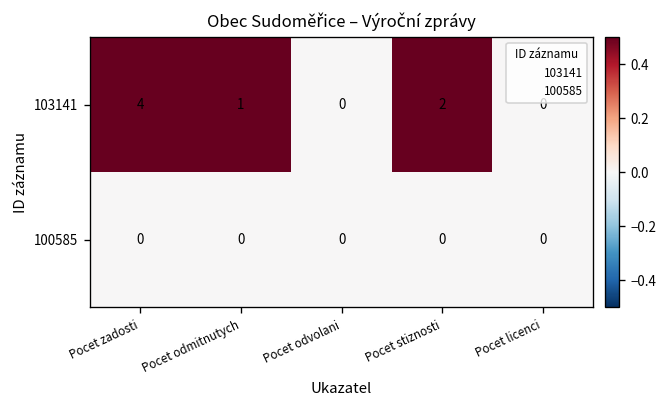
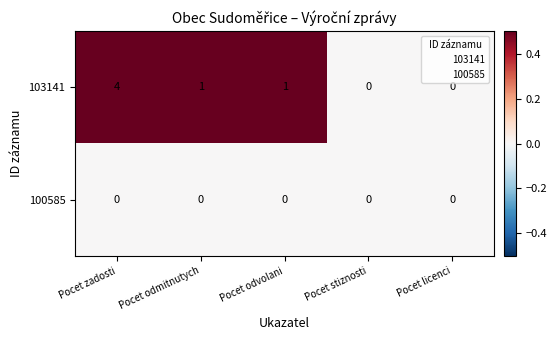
  {
    "103141": {
      "Pocet zadosti": 4,
      "Pocet odmitnutych": 1,
-     "Pocet odvolani": 0,
-     "Pocet stiznosti": 2
+     "Pocet odvolani": 1,
+     "Pocet stiznosti": 0
    },
    "100585": {
      "Pocet zadosti": 0,
      "Pocet odmitnutych": 0,
      "Pocet odvolani": 0,
      "Pocet stiznosti": 0,
      "Pocet licenci": 0
    }
  }
